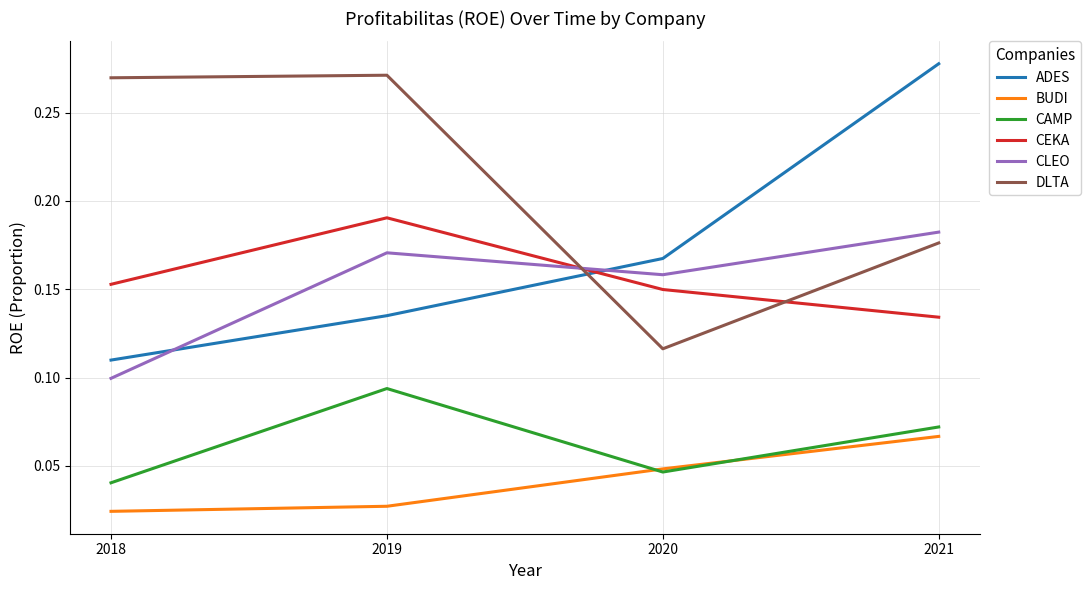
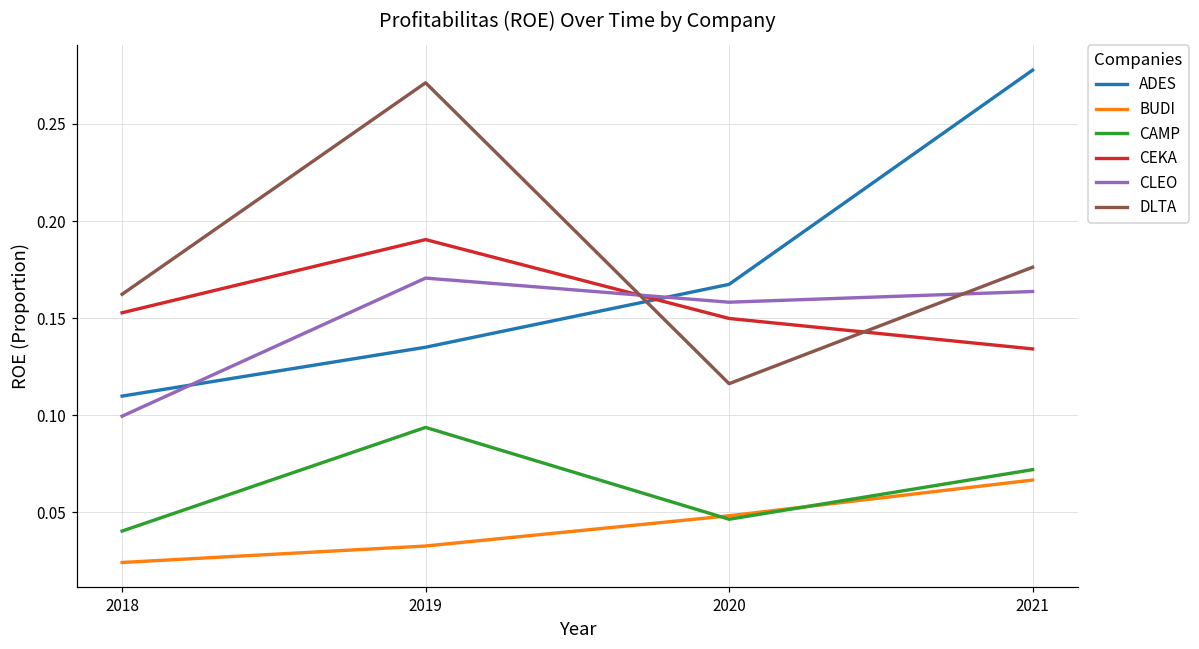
  {
    "ADES": {
      "2018": 0.110,
      "2019": 0.135,
      "2020": 0.167,
      "2021": 0.278
    },
    "BUDI": {
      "2018": 0.024,
-     "2019": 0.027,
+     "2019": 0.033,
      "2020": 0.048,
      "2021": 0.067
    },
    "CAMP": {
      "2018": 0.040,
      "2019": 0.094,
      "2020": 0.047,
      "2021": 0.072
    },
    "CEKA": {
      "2018": 0.153,
      "2019": 0.190,
      "2020": 0.150,
      "2021": 0.134
    },
    "CLEO": {
      "2018": 0.100,
      "2019": 0.171,
      "2020": 0.158,
-     "2021": 0.182
+     "2021": 0.164
    },
    "DLTA": {
-     "2018": 0.270,
+     "2018": 0.162,
      "2019": 0.271,
      "2020": 0.116,
      "2021": 0.176
    }
  }
